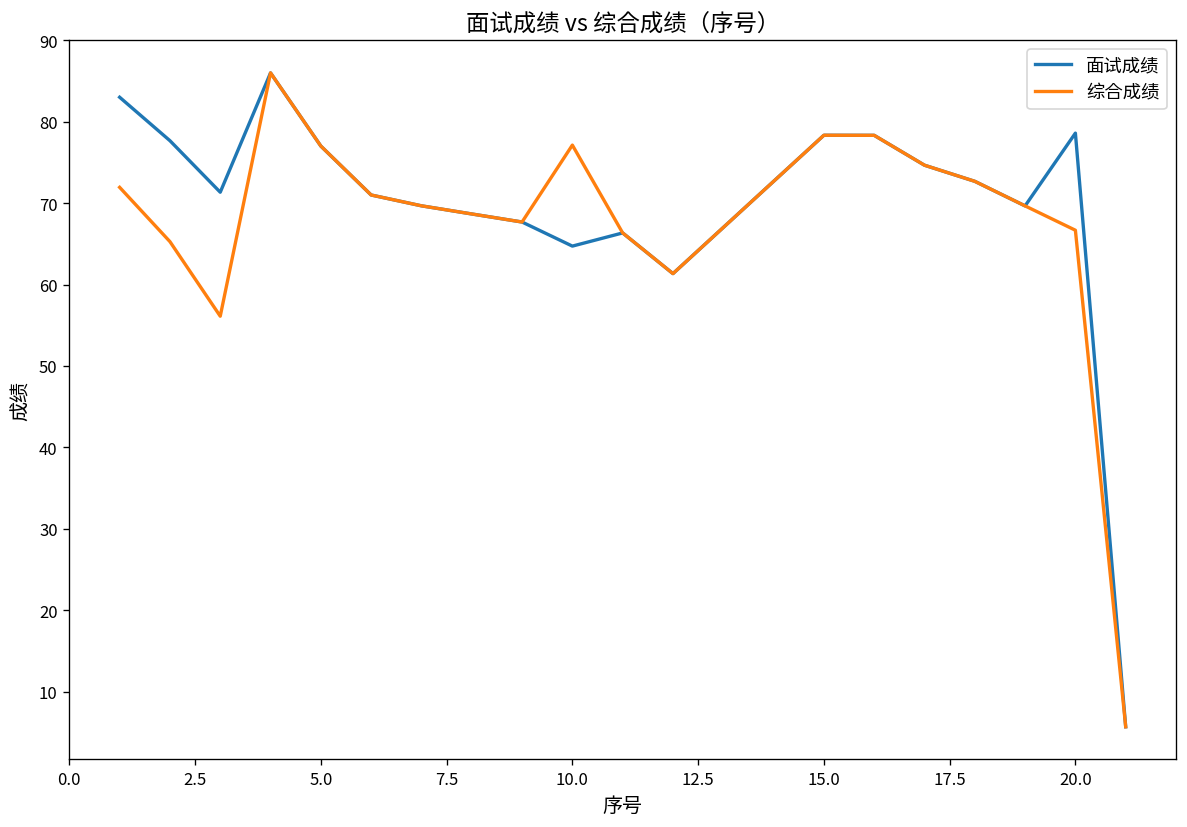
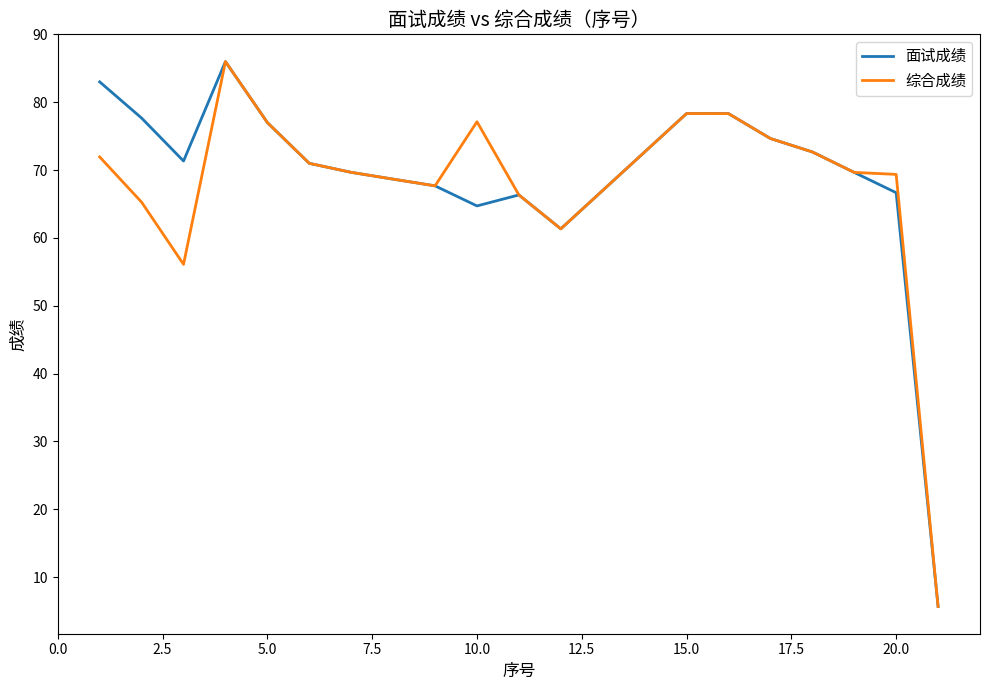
  {
    "面试成绩": {
      "10.0": 65,
-     "20.0": 79
+     "20.0": 67
    },
    "综合成绩": {
      "10.0": 77,
-     "20.0": 67
+     "20.0": 69
    }
  }
